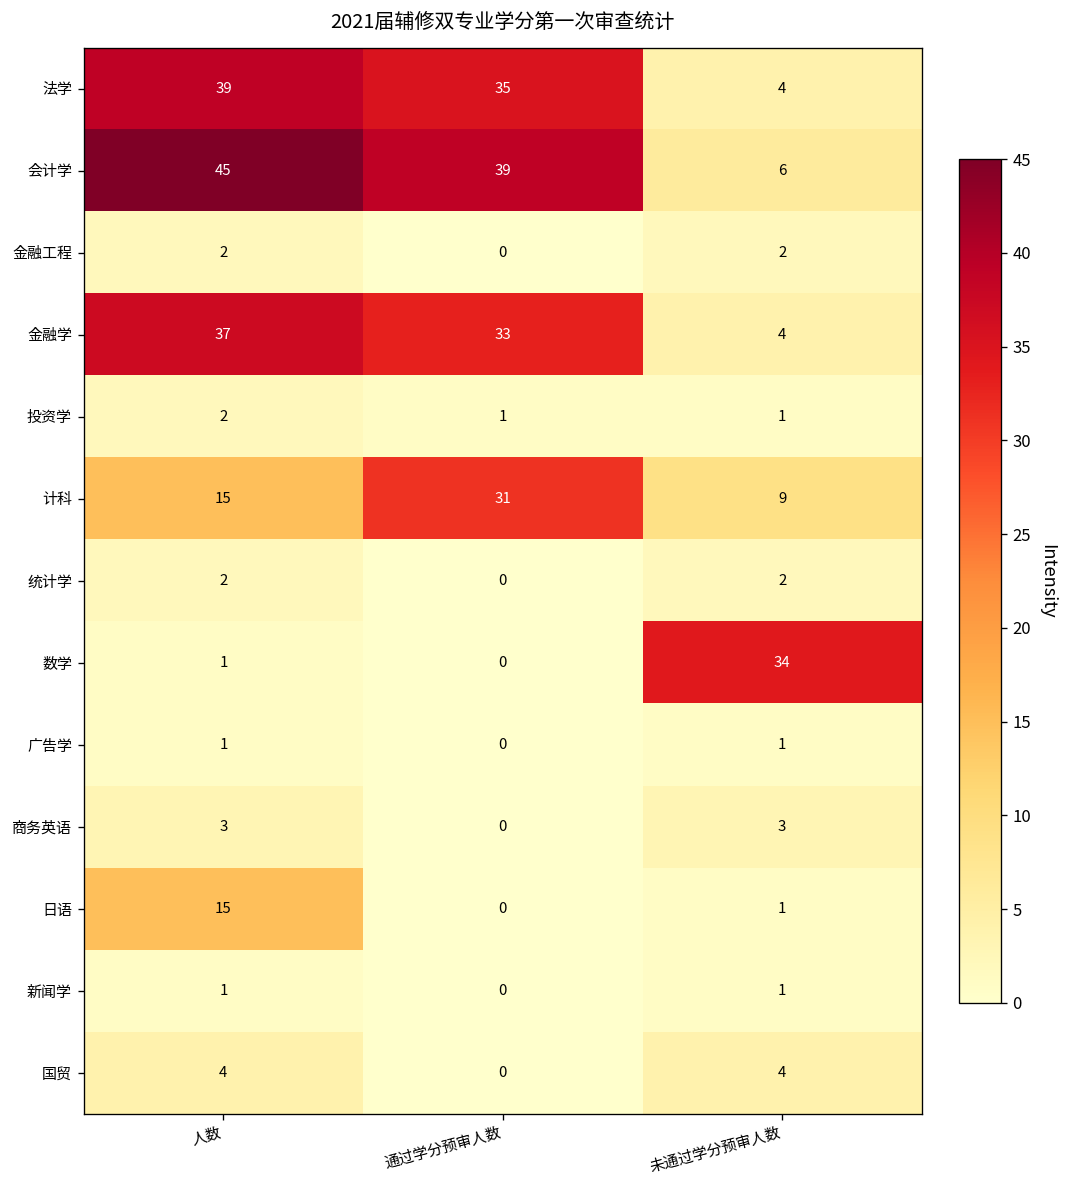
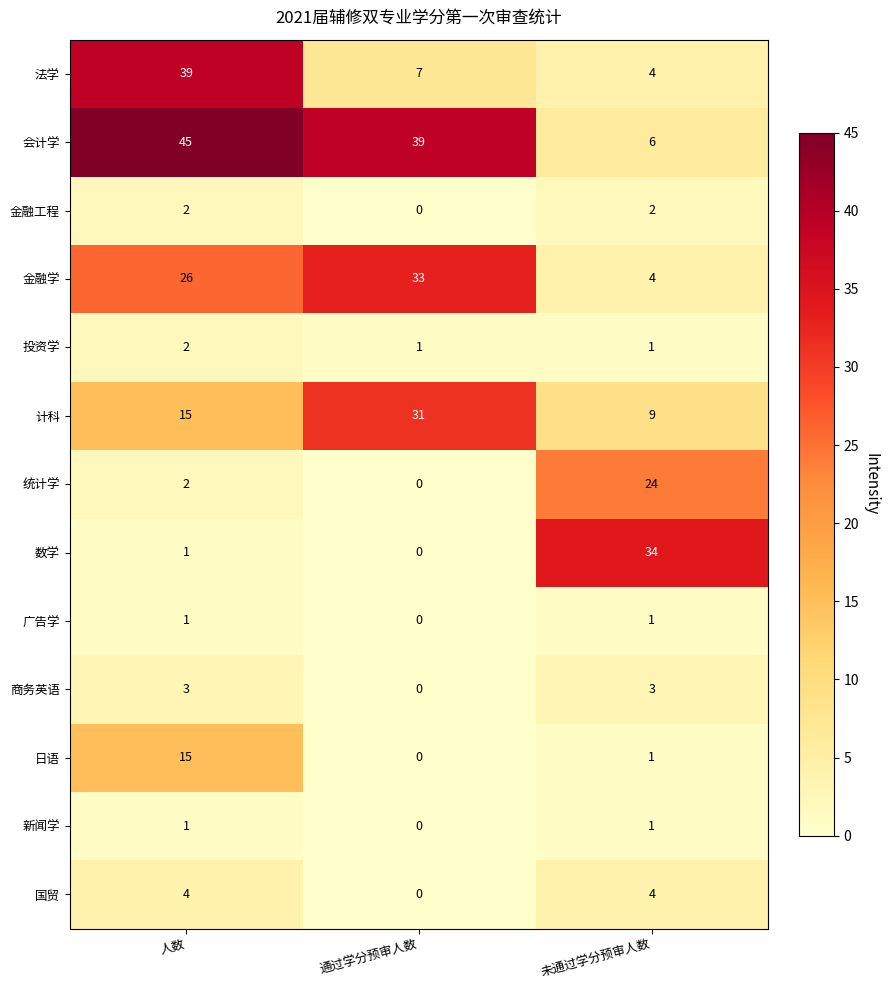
  {
    "法学": {
      "人数": 39,
-     "通过学分预审人数": 35,
+     "通过学分预审人数": 7,
      "未通过学分预审人数": 4
    },
    "会计学": {
      "人数": 45,
      "通过学分预审人数": 39,
      "未通过学分预审人数": 6
    },
    "金融工程": {
      "人数": 2,
      "通过学分预审人数": 0,
      "未通过学分预审人数": 2
    },
    "金融学": {
-     "人数": 37,
+     "人数": 26,
      "通过学分预审人数": 33,
      "未通过学分预审人数": 4
    },
    "投资学": {
      "人数": 2,
      "通过学分预审人数": 1,
      "未通过学分预审人数": 1
    },
    "计科": {
      "人数": 15,
      "通过学分预审人数": 31,
      "未通过学分预审人数": 9
    },
    "统计学": {
      "人数": 2,
      "通过学分预审人数": 0,
-     "未通过学分预审人数": 2
+     "未通过学分预审人数": 24
    },
    "数学": {
      "人数": 1,
      "通过学分预审人数": 0,
      "未通过学分预审人数": 34
    },
    "广告学": {
      "人数": 1,
      "通过学分预审人数": 0,
      "未通过学分预审人数": 1
    },
    "商务英语": {
      "人数": 3,
      "通过学分预审人数": 0,
      "未通过学分预审人数": 3
    },
    "日语": {
      "人数": 15,
      "通过学分预审人数": 0,
      "未通过学分预审人数": 1
    },
    "新闻学": {
      "人数": 1,
      "通过学分预审人数": 0,
      "未通过学分预审人数": 1
    },
    "国贸": {
      "人数": 4,
      "通过学分预审人数": 0,
      "未通过学分预审人数": 4
    }
  }
